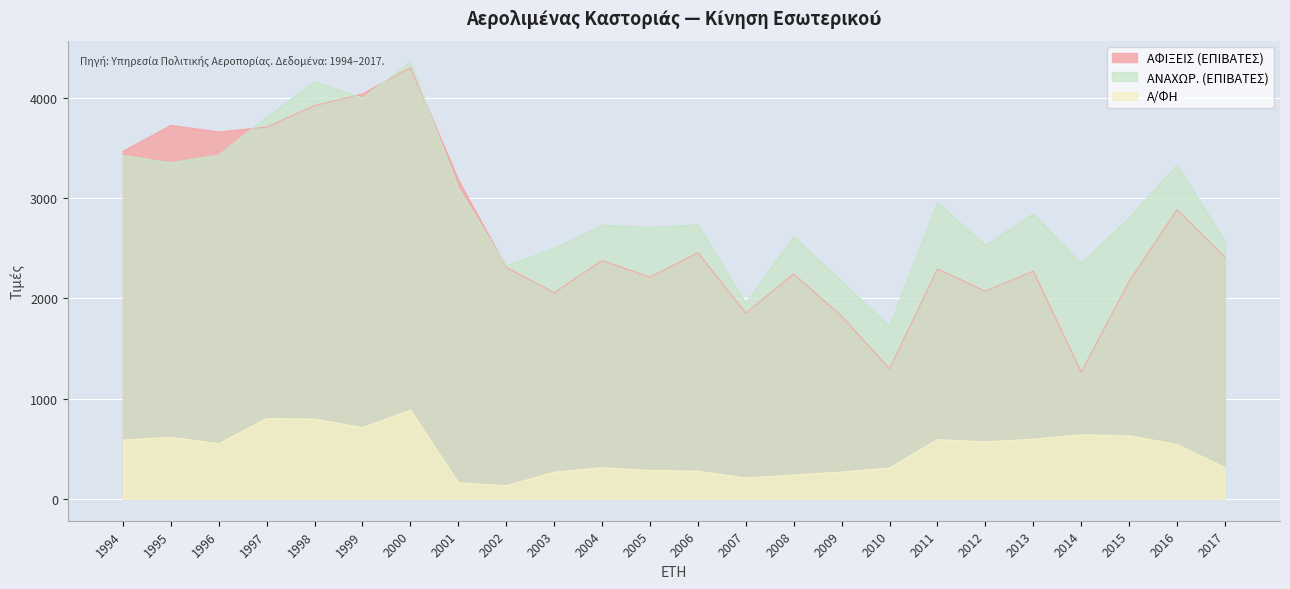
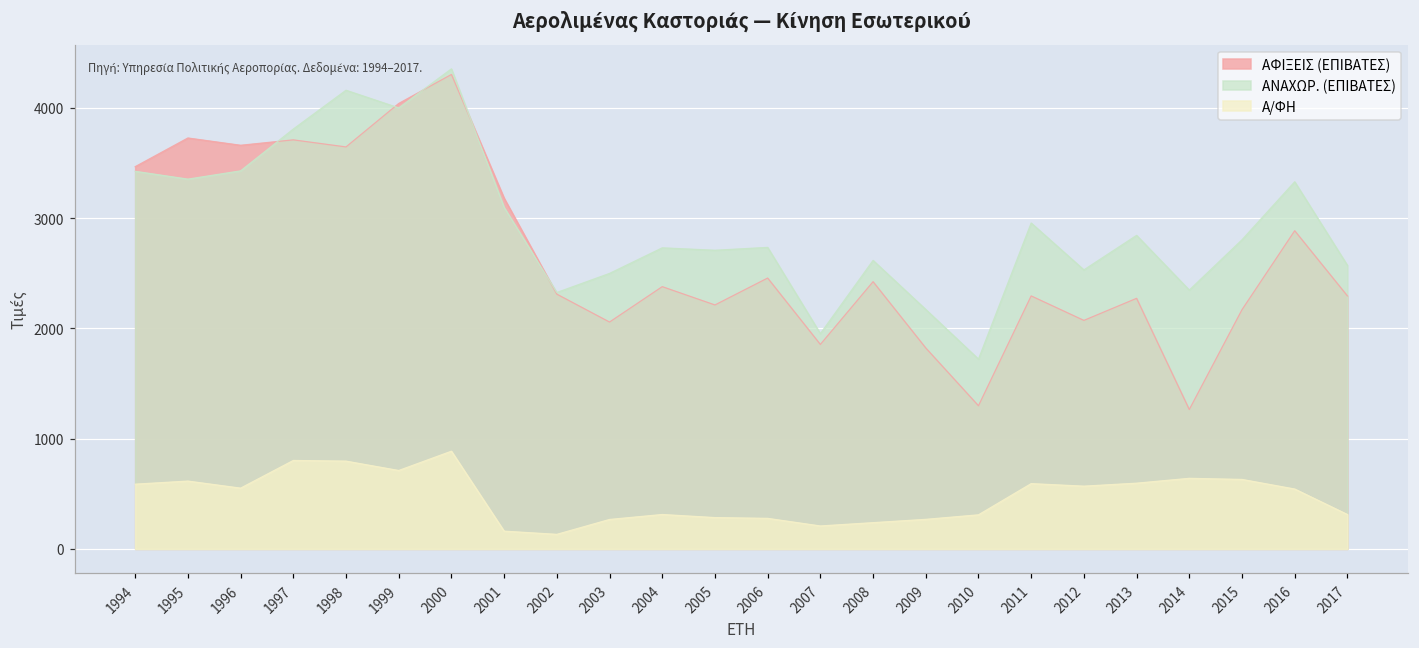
  {
    "ΑΦΙΞΕΙΣ (ΕΠΙΒΑΤΕΣ)": {
      "1994": 3470,
      "1995": 3730,
      "1996": 3660,
      "1997": 3710,
-     "1998": 3920,
+     "1998": 3650,
      "1999": 4040,
      "2000": 4300,
      "2001": 3180,
      "2003": 2060,
      "2004": 2380,
      "2005": 2210,
      "2006": 2460,
      "2007": 1850,
-     "2008": 2240,
+     "2008": 2420,
      "2009": 1820,
      "2010": 1300,
      "2011": 2290,
      "2012": 2070,
      "2013": 2270,
      "2014": 1260,
      "2015": 2170,
      "2016": 2890,
-     "2017": 2410
+     "2017": 2290
    }
  }
